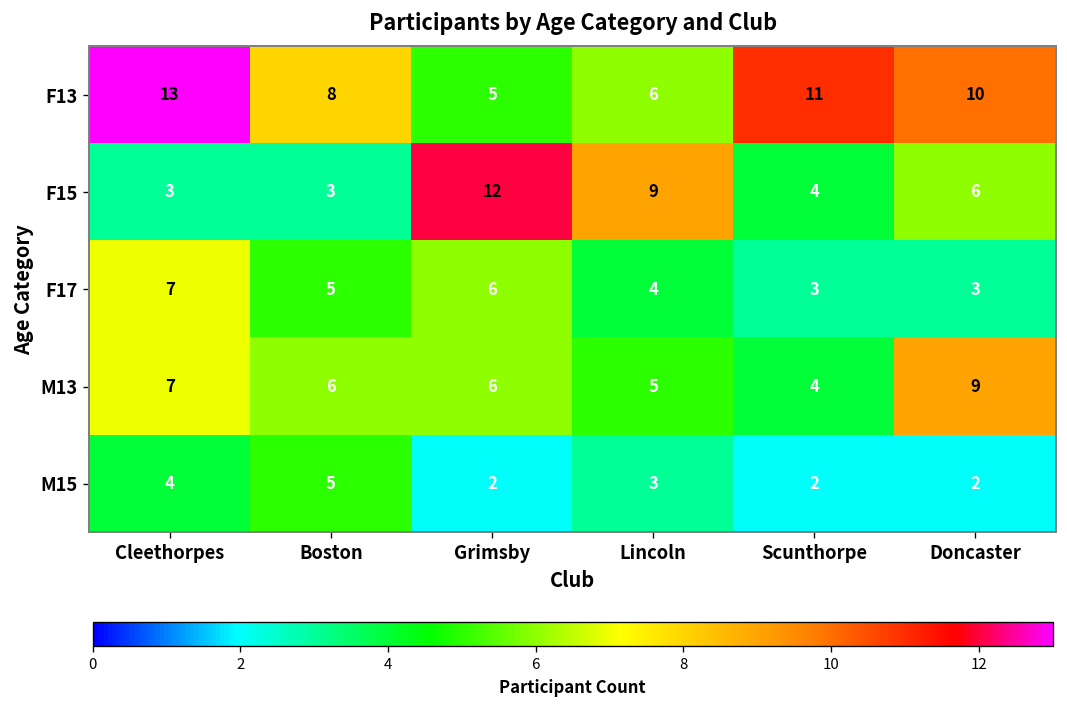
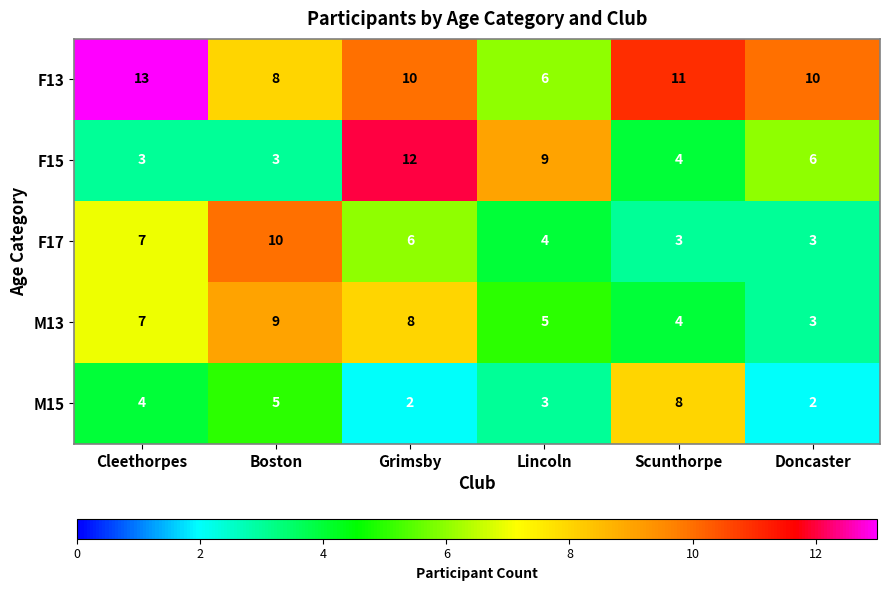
  {
    "F13": {
      "Cleethorpes": 13,
      "Boston": 8,
-     "Grimsby": 5,
+     "Grimsby": 10,
      "Lincoln": 6,
      "Scunthorpe": 11,
      "Doncaster": 10
    },
    "F15": {
      "Cleethorpes": 3,
      "Boston": 3,
      "Grimsby": 12,
      "Lincoln": 9,
      "Scunthorpe": 4,
      "Doncaster": 6
    },
    "F17": {
      "Cleethorpes": 7,
-     "Boston": 5,
+     "Boston": 10,
      "Grimsby": 6,
      "Lincoln": 4,
      "Scunthorpe": 3,
      "Doncaster": 3
    },
    "M13": {
      "Cleethorpes": 7,
-     "Boston": 6,
-     "Grimsby": 6,
+     "Boston": 9,
+     "Grimsby": 8,
      "Lincoln": 5,
      "Scunthorpe": 4,
-     "Doncaster": 9
+     "Doncaster": 3
    },
    "M15": {
      "Cleethorpes": 4,
      "Boston": 5,
      "Grimsby": 2,
      "Lincoln": 3,
-     "Scunthorpe": 2,
+     "Scunthorpe": 8,
      "Doncaster": 2
    }
  }
